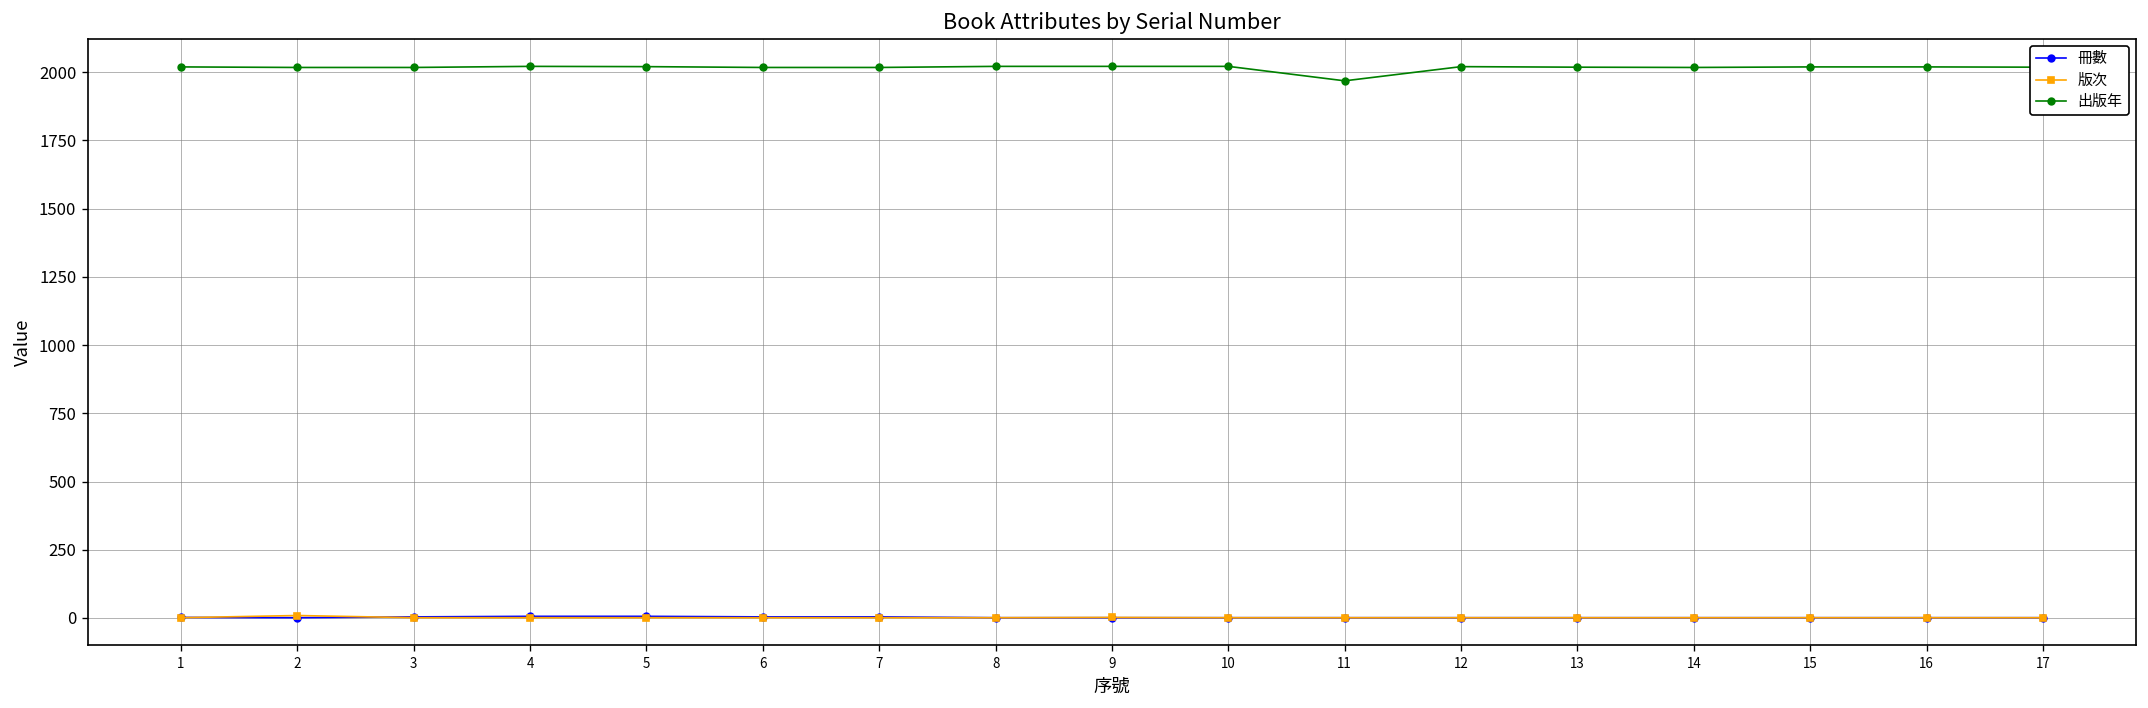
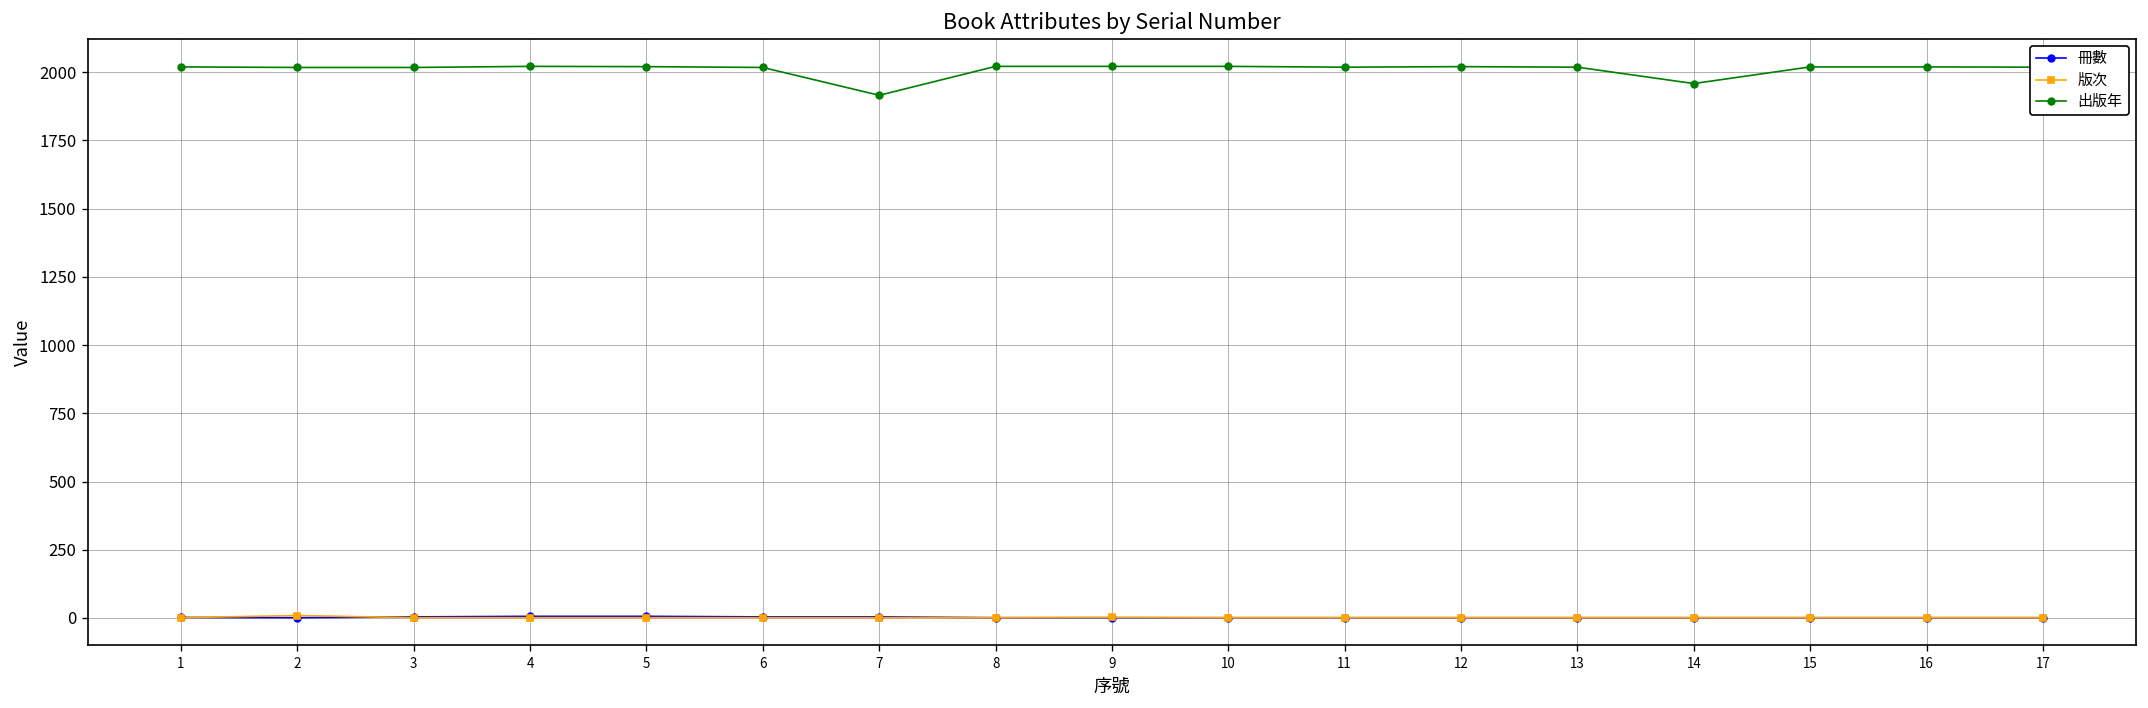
  {
    "出版年": {
      "1": 2020,
      "2": 2020,
      "3": 2020,
      "4": 2020,
      "5": 2020,
      "6": 2020,
-     "7": 2020,
+     "7": 1920,
      "8": 2020,
      "9": 2020,
      "10": 2020,
-     "11": 1970,
+     "11": 2020,
      "12": 2020,
      "13": 2020,
-     "14": 2020,
+     "14": 1960,
      "15": 2020,
      "16": 2020
    }
  }
